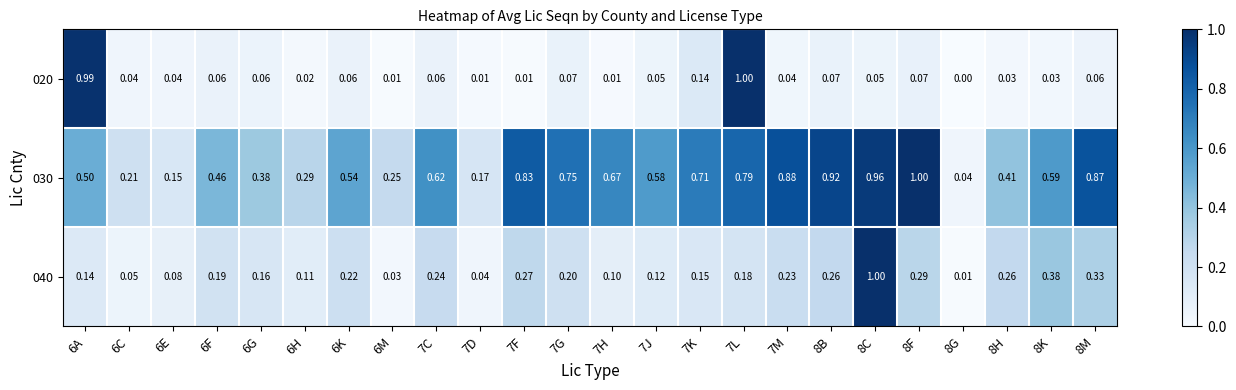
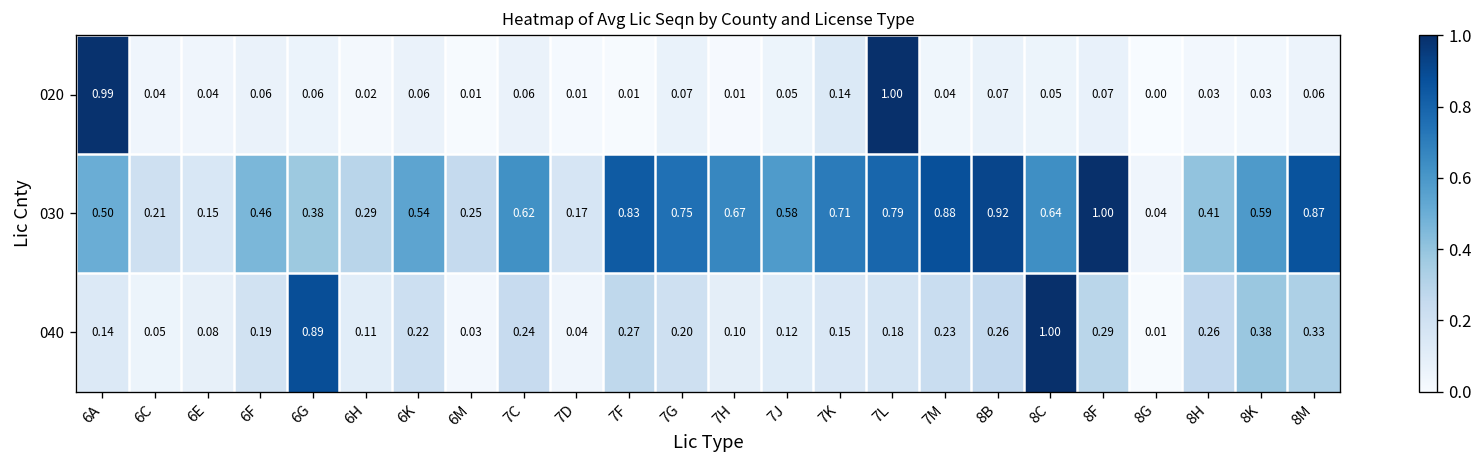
  {
    "020": {
      "6A": 0.99,
      "6C": 0.04,
      "6E": 0.04,
      "6F": 0.06,
      "6G": 0.06,
      "6H": 0.02,
      "6K": 0.06,
      "6M": 0.01,
      "7C": 0.06,
      "7D": 0.01,
      "7F": 0.01,
      "7G": 0.07,
      "7H": 0.01,
      "7J": 0.05,
      "7K": 0.14,
      "7L": 1.00,
      "7M": 0.04,
      "8B": 0.07,
      "8C": 0.05,
      "8F": 0.07,
      "8G": 0.00,
      "8H": 0.03,
      "8K": 0.03,
      "8M": 0.06
    },
    "030": {
      "6A": 0.50,
      "6C": 0.21,
      "6E": 0.15,
      "6F": 0.46,
      "6G": 0.38,
      "6H": 0.29,
      "6K": 0.54,
      "6M": 0.25,
      "7C": 0.62,
      "7D": 0.17,
      "7F": 0.83,
      "7G": 0.75,
      "7H": 0.67,
      "7J": 0.58,
      "7K": 0.71,
      "7L": 0.79,
      "7M": 0.88,
      "8B": 0.92,
-     "8C": 0.96,
+     "8C": 0.64,
      "8F": 1.00,
      "8G": 0.04,
      "8H": 0.41,
      "8K": 0.59,
      "8M": 0.87
    },
    "040": {
      "6A": 0.14,
      "6C": 0.05,
      "6E": 0.08,
      "6F": 0.19,
-     "6G": 0.16,
+     "6G": 0.89,
      "6H": 0.11,
      "6K": 0.22,
      "6M": 0.03,
      "7C": 0.24,
      "7D": 0.04,
      "7F": 0.27,
      "7G": 0.20,
      "7H": 0.10,
      "7J": 0.12,
      "7K": 0.15,
      "7L": 0.18,
      "7M": 0.23,
      "8B": 0.26,
      "8C": 1.00,
      "8F": 0.29,
      "8G": 0.01,
      "8H": 0.26,
      "8K": 0.38,
      "8M": 0.33
    }
  }
